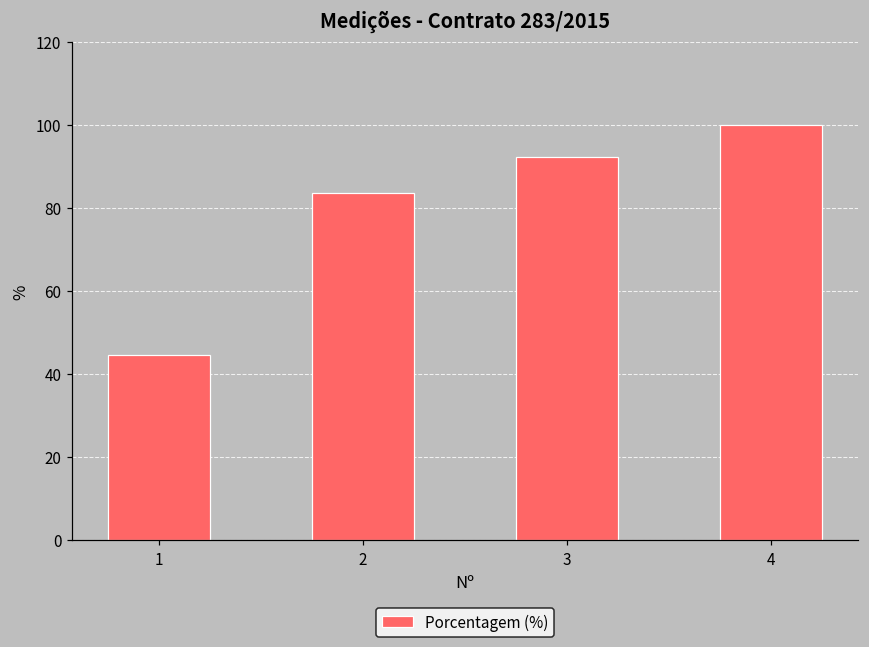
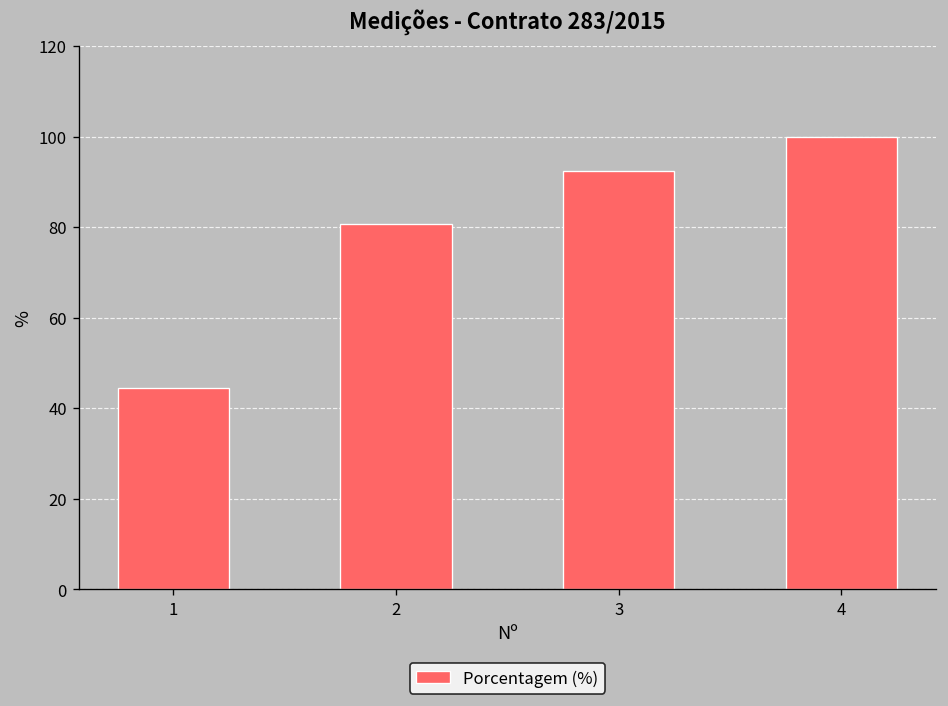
  {
    "1": 45,
-   "2": 84,
+   "2": 81,
    "3": 92,
    "4": 100
  }
